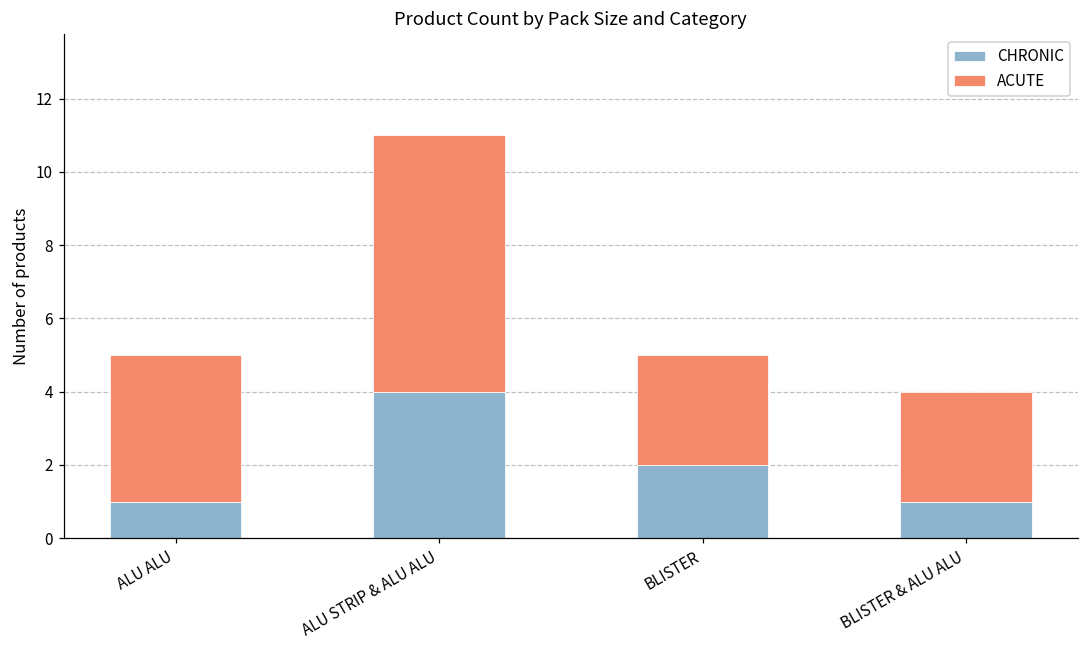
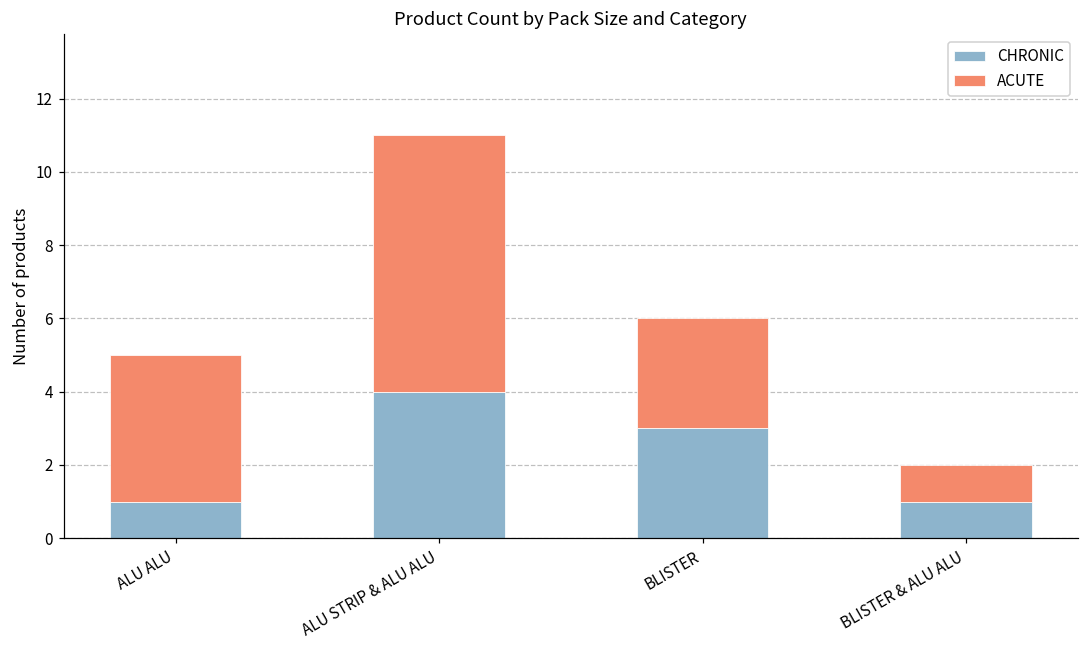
  {
    "CHRONIC": {
      "ALU ALU": 1,
      "ALU STRIP & ALU ALU": 4,
-     "BLISTER": 2,
+     "BLISTER": 3,
      "BLISTER & ALU ALU": 1
    },
    "ACUTE": {
      "ALU ALU": 4,
      "ALU STRIP & ALU ALU": 7,
      "BLISTER": 3,
-     "BLISTER & ALU ALU": 3
+     "BLISTER & ALU ALU": 1
    }
  }
